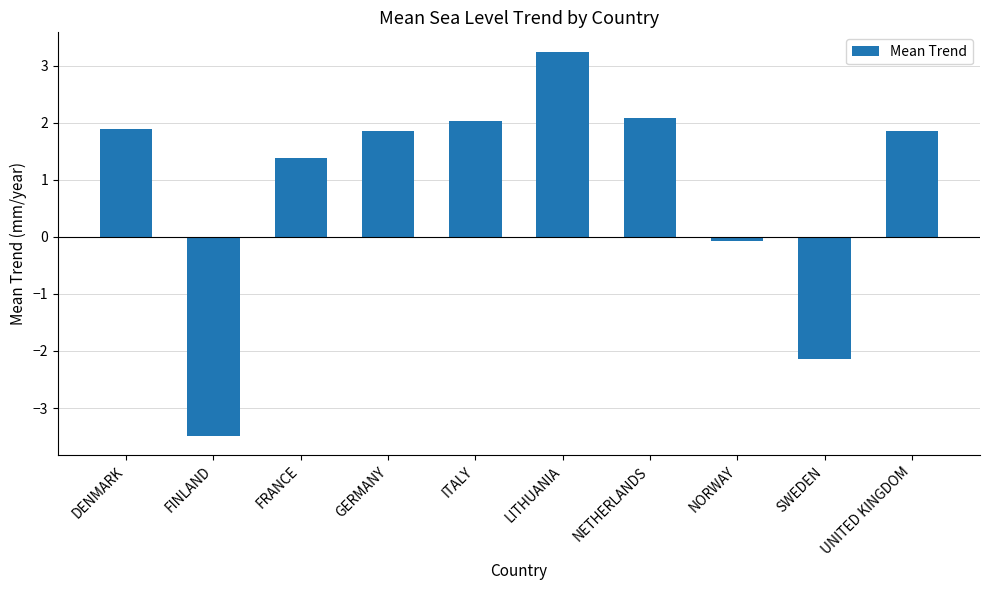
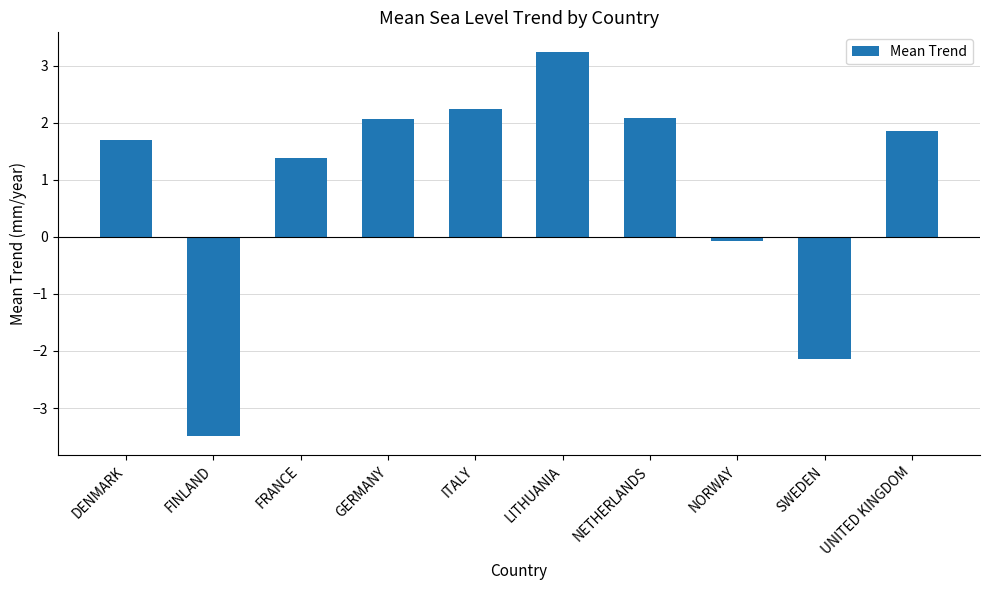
  {
-   "DENMARK": 1.9,
+   "DENMARK": 1.7,
    "FINLAND": -3.5,
    "FRANCE": 1.4,
-   "GERMANY": 1.9,
-   "ITALY": 2.0,
+   "GERMANY": 2.1,
+   "ITALY": 2.2,
    "LITHUANIA": 3.3,
    "NETHERLANDS": 2.1,
    "NORWAY": -0.1,
    "SWEDEN": -2.1,
    "UNITED KINGDOM": 1.9
  }
